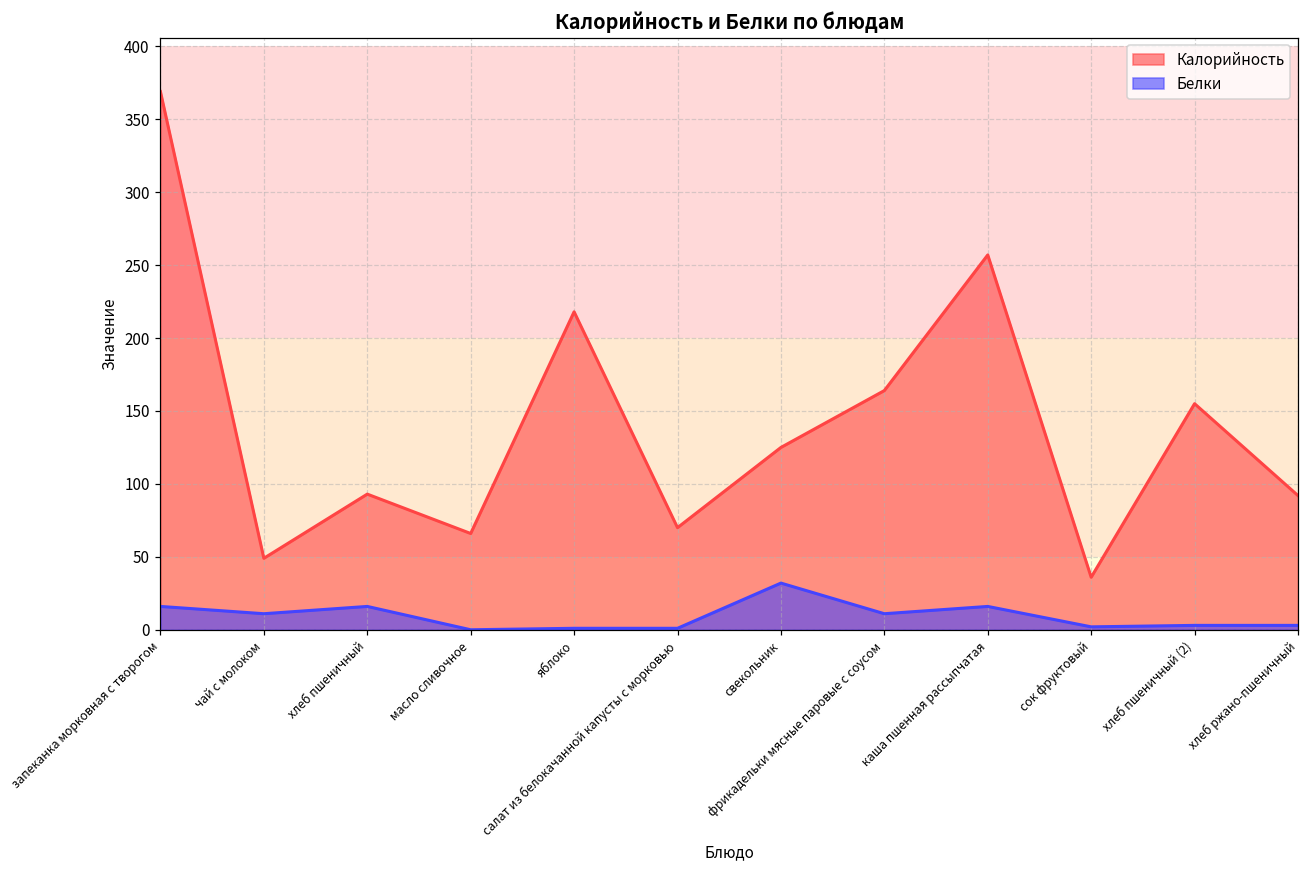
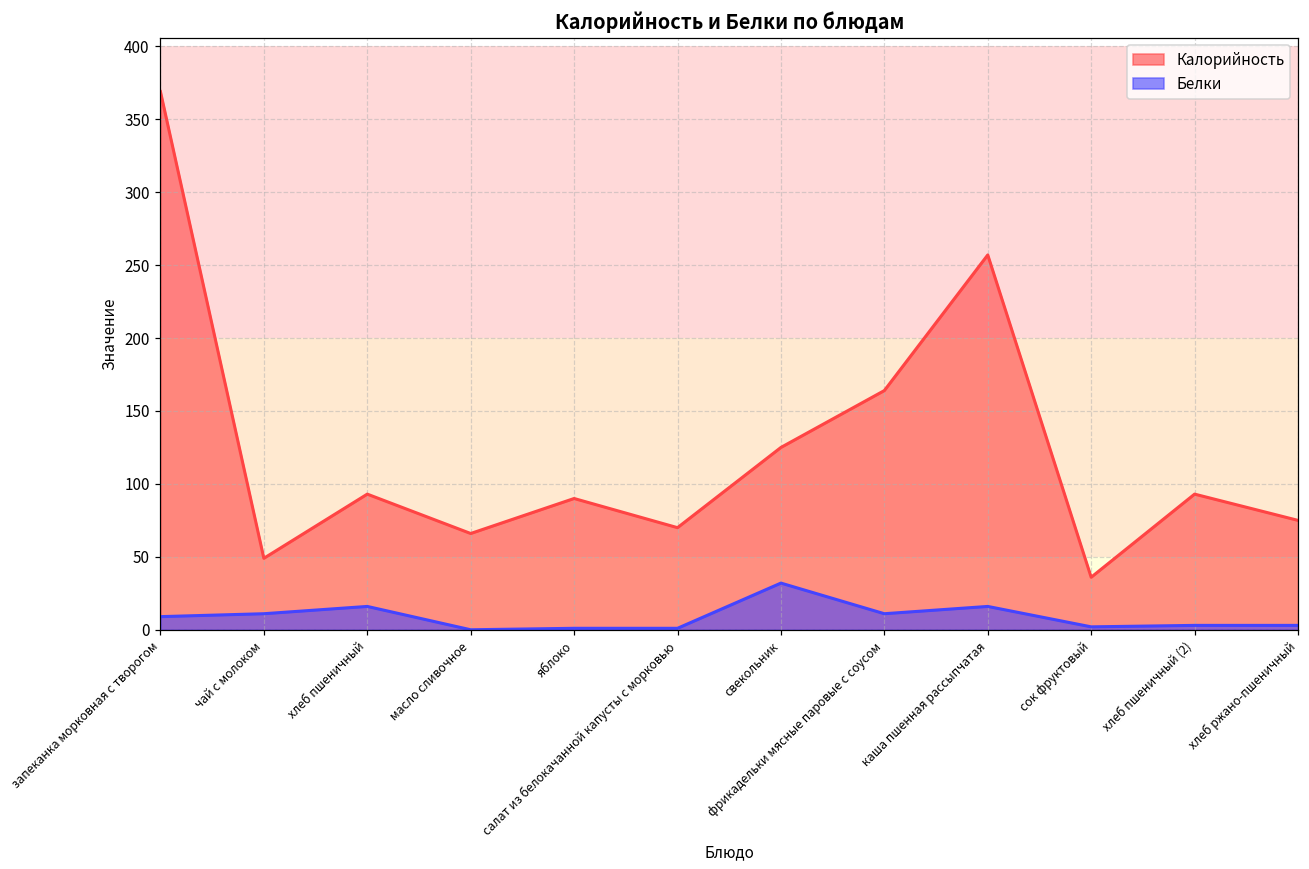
  {
    "Калорийность": {
      "запеканка морковная с творогом": 369,
      "чай с молоком": 49,
      "хлеб пшеничный": 93,
      "масло сливочное": 66,
-     "яблоко": 218,
+     "яблоко": 90,
      "салат из белокачанной капусты с морковью": 70,
      "свекольник": 125,
      "фрикадельки мясные паровые с соусом": 164,
      "каша пшенная рассыпчатая": 257,
      "сок фруктовый": 36,
-     "хлеб пшеничный (2)": 155,
-     "хлеб ржано-пшеничный": 92
+     "хлеб пшеничный (2)": 93,
+     "хлеб ржано-пшеничный": 75
    },
    "Белки": {
-     "запеканка морковная с творогом": 16,
+     "запеканка морковная с творогом": 9,
      "чай с молоком": 11,
      "хлеб пшеничный": 16,
      "масло сливочное": 0,
      "яблоко": 1,
      "салат из белокачанной капусты с морковью": 1,
      "свекольник": 32,
      "фрикадельки мясные паровые с соусом": 11,
      "каша пшенная рассыпчатая": 16,
      "сок фруктовый": 2,
      "хлеб пшеничный (2)": 3,
      "хлеб ржано-пшеничный": 3
    }
  }
